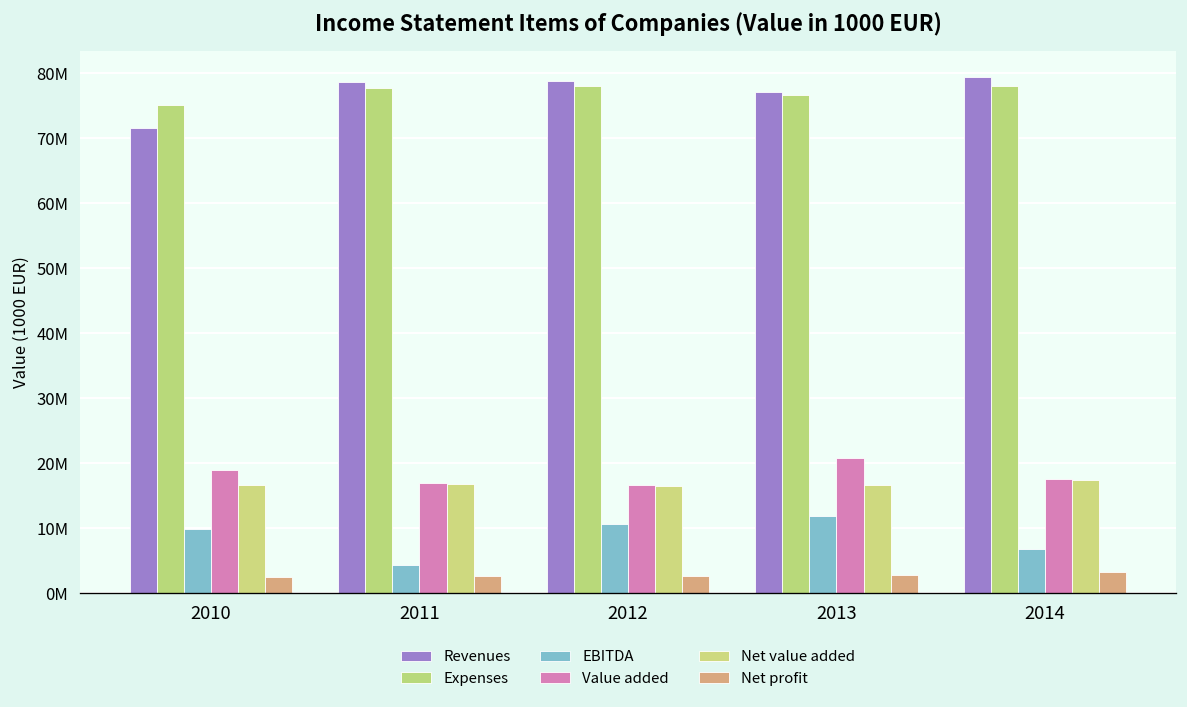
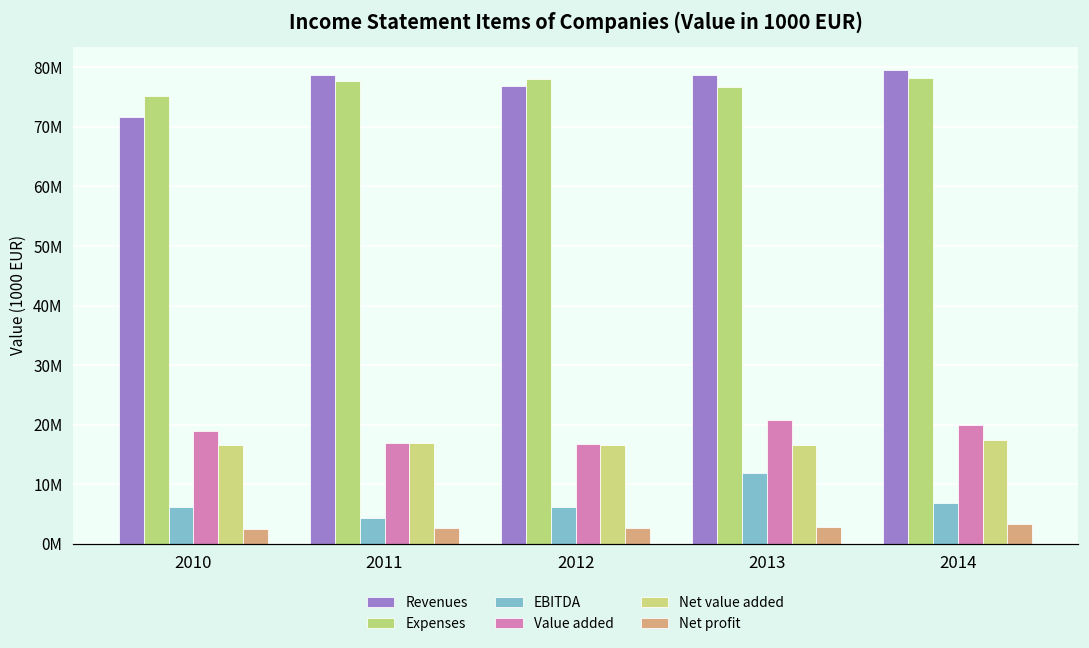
  {
    "Revenues": {
      "2010": 72000000,
      "2011": 79000000,
-     "2012": 79000000,
-     "2013": 77000000,
+     "2012": 77000000,
+     "2013": 79000000,
      "2014": 79000000
    },
    "EBITDA": {
-     "2010": 10000000,
+     "2010": 6000000,
      "2011": 4000000,
-     "2012": 11000000,
+     "2012": 6000000,
      "2013": 12000000,
      "2014": 7000000
    },
    "Value added": {
      "2010": 19000000,
      "2011": 17000000,
      "2012": 17000000,
      "2013": 21000000,
-     "2014": 18000000
+     "2014": 20000000
    }
  }
